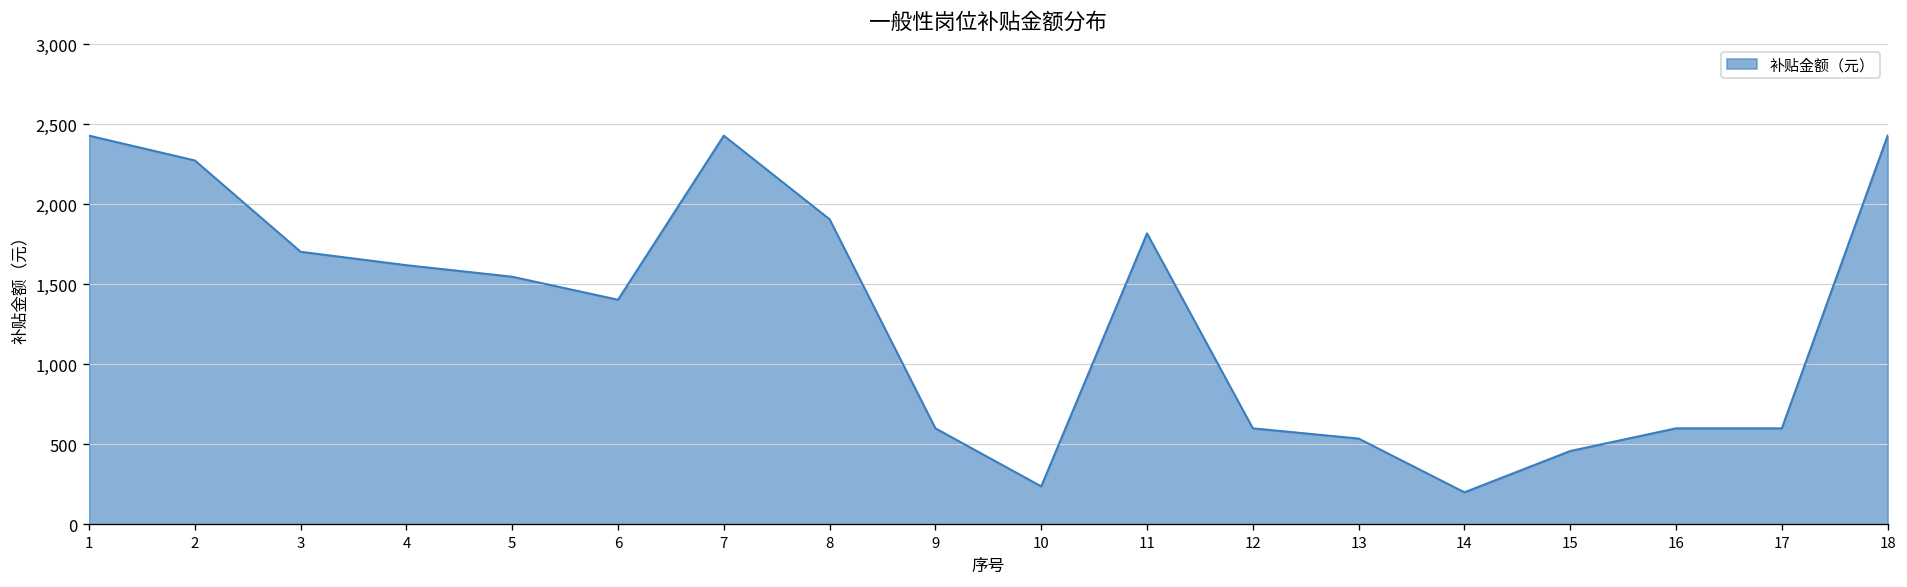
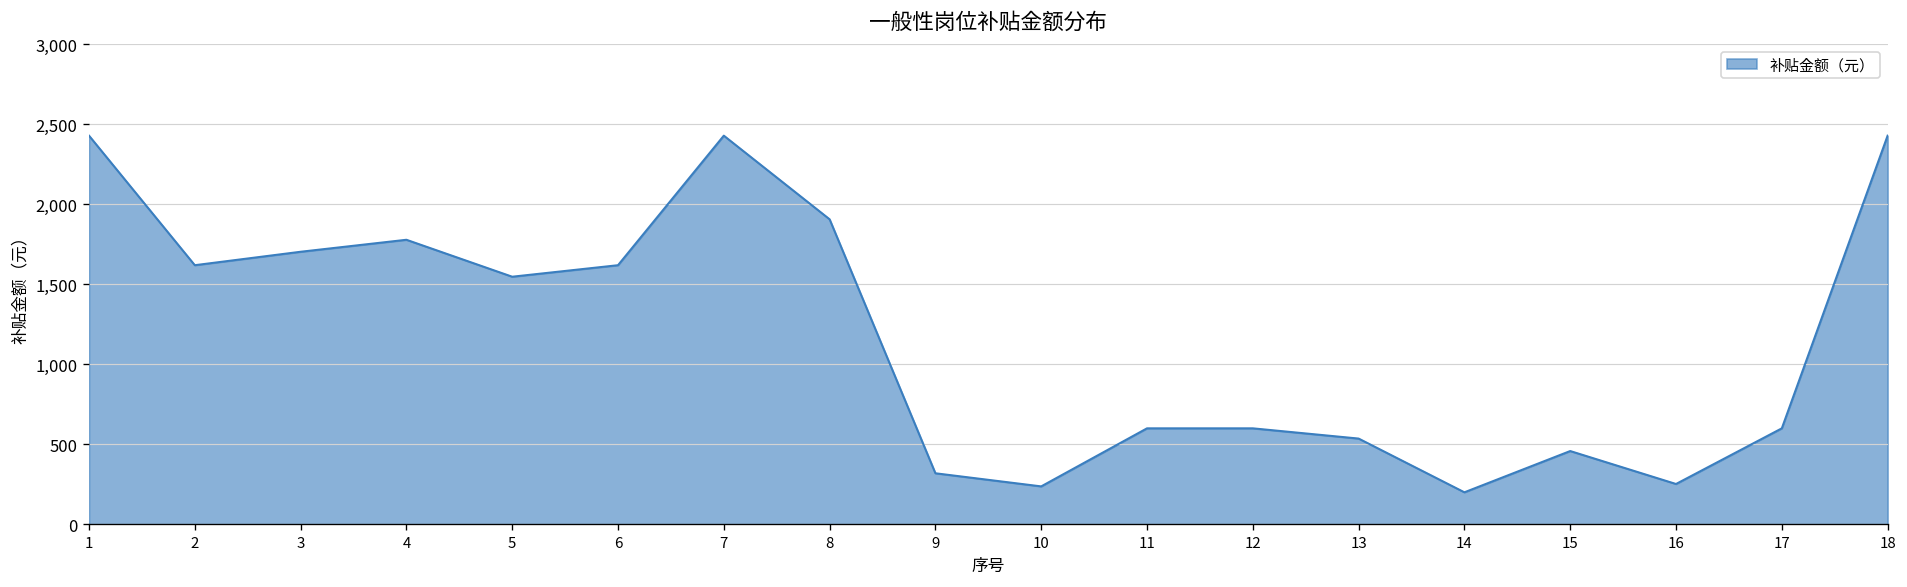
  {
    "1": "2,430",
-   "2": "2,280",
+   "2": "1,620",
    "3": "1,700",
-   "4": "1,620",
+   "4": "1,780",
    "5": "1,550",
-   "6": "1,400",
+   "6": "1,620",
    "7": "2,430",
    "8": "1,910",
-   "9": "600",
+   "9": "320",
    "10": "240",
-   "11": "1,820",
+   "11": "600",
    "12": "600",
    "13": "540",
    "14": "200",
    "15": "460",
-   "16": "600",
+   "16": "250",
    "17": "600",
    "18": "2,430"
  }
